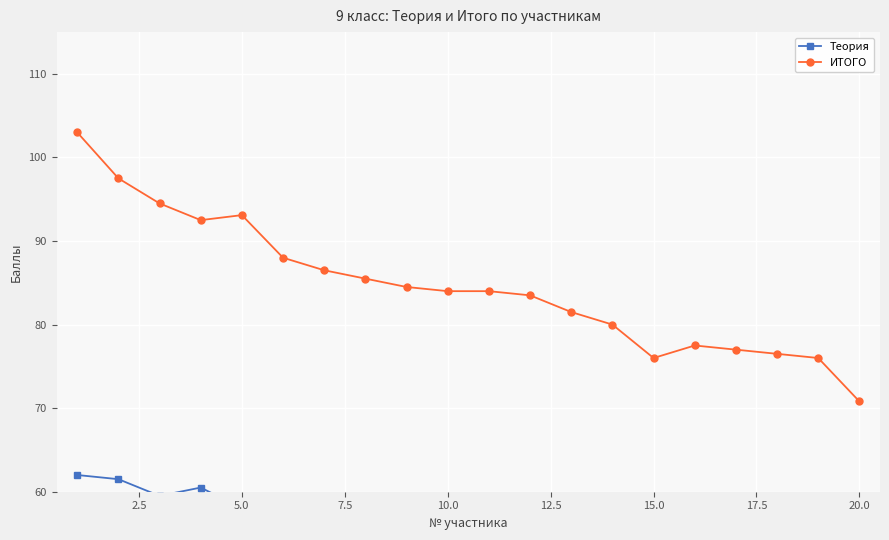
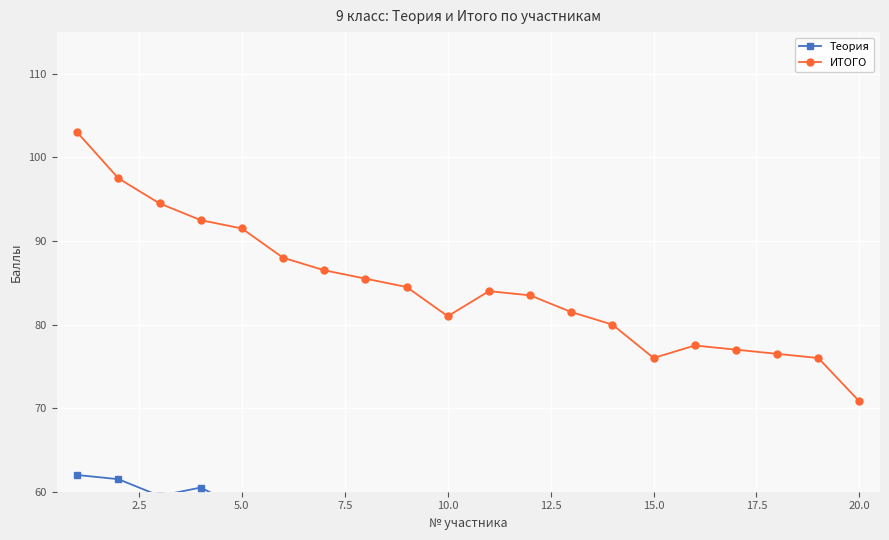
  {
    "ИТОГО": {
-     "5.0": 93,
-     "10.0": 84,
+     "5.0": 92,
+     "10.0": 81,
      "15.0": 76,
      "20.0": 71
    }
  }
